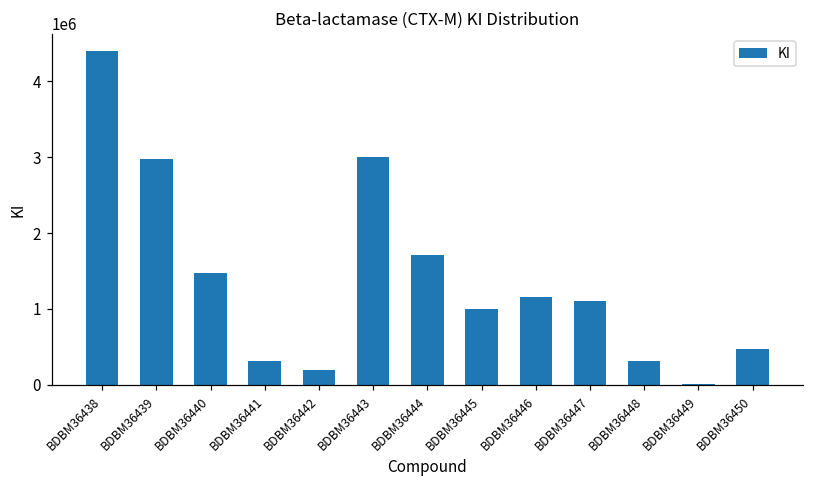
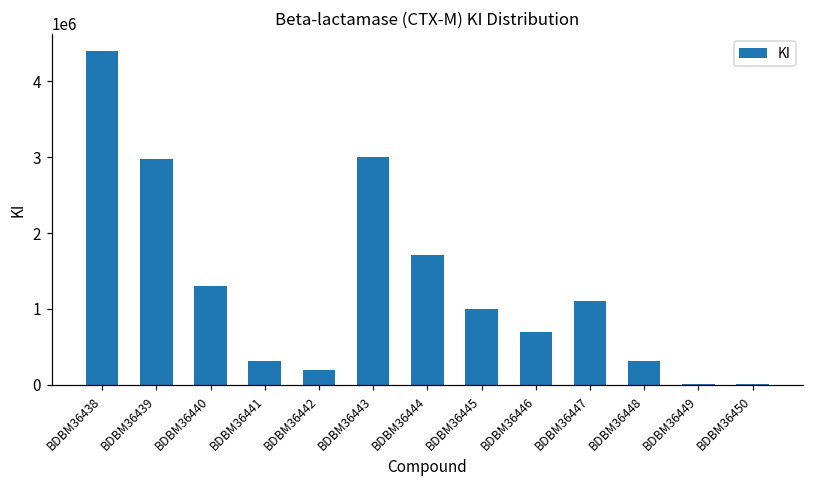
  {
    "BDBM36438": 4400000,
    "BDBM36439": 3000000,
-   "BDBM36440": 1500000,
+   "BDBM36440": 1300000,
    "BDBM36441": 300000,
    "BDBM36442": 200000,
    "BDBM36443": 3000000,
    "BDBM36444": 1700000,
    "BDBM36445": 1000000,
-   "BDBM36446": 1200000,
+   "BDBM36446": 700000,
    "BDBM36447": 1100000,
    "BDBM36448": 300000,
-   "BDBM36450": 500000
+   "BDBM36450": 0
  }
